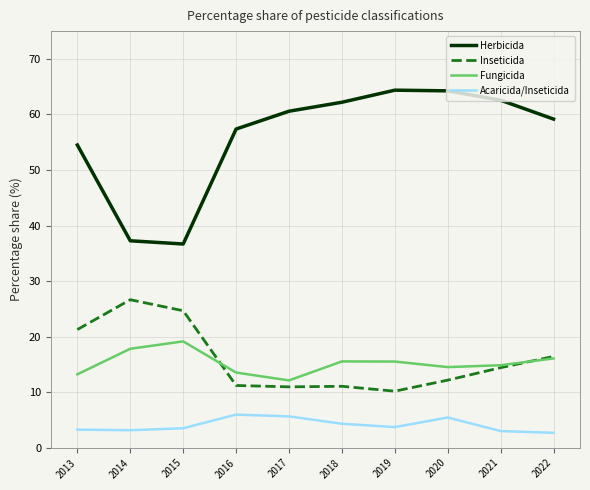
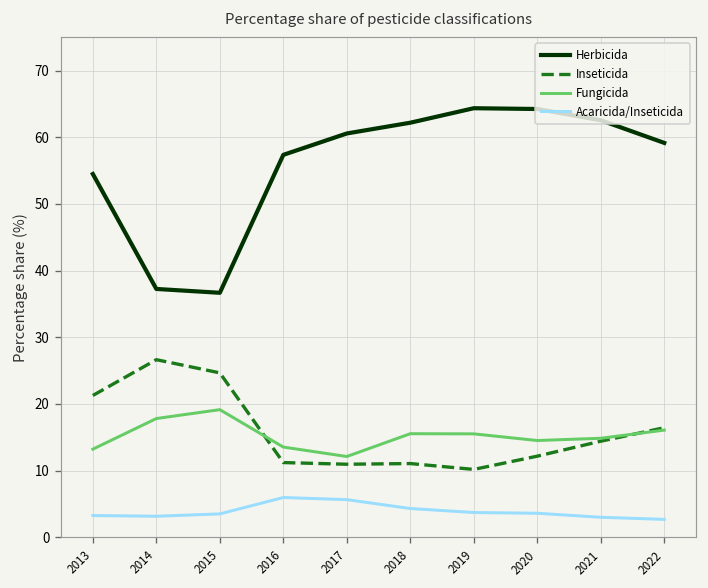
  {
    "Herbicida": {
      "2013": 54,
      "2014": 37,
      "2015": 37,
      "2016": 57,
      "2017": 61,
      "2018": 62,
      "2019": 64,
      "2022": 59
    },
    "Inseticida": {
      "2013": 21,
      "2014": 27,
      "2015": 25,
      "2016": 11,
      "2017": 11,
      "2018": 11,
      "2019": 10,
      "2020": 12
    },
    "Fungicida": {
      "2013": 13,
      "2014": 18,
      "2015": 19,
      "2016": 14,
      "2017": 12,
      "2018": 16,
      "2019": 16,
      "2020": 15
    },
    "Acaricida/Inseticida": {
      "2013": 3,
      "2014": 3,
      "2015": 4,
      "2016": 6,
      "2017": 6,
      "2018": 4,
      "2019": 4,
-     "2020": 5,
+     "2020": 4,
      "2021": 3,
      "2022": 3
    }
  }
